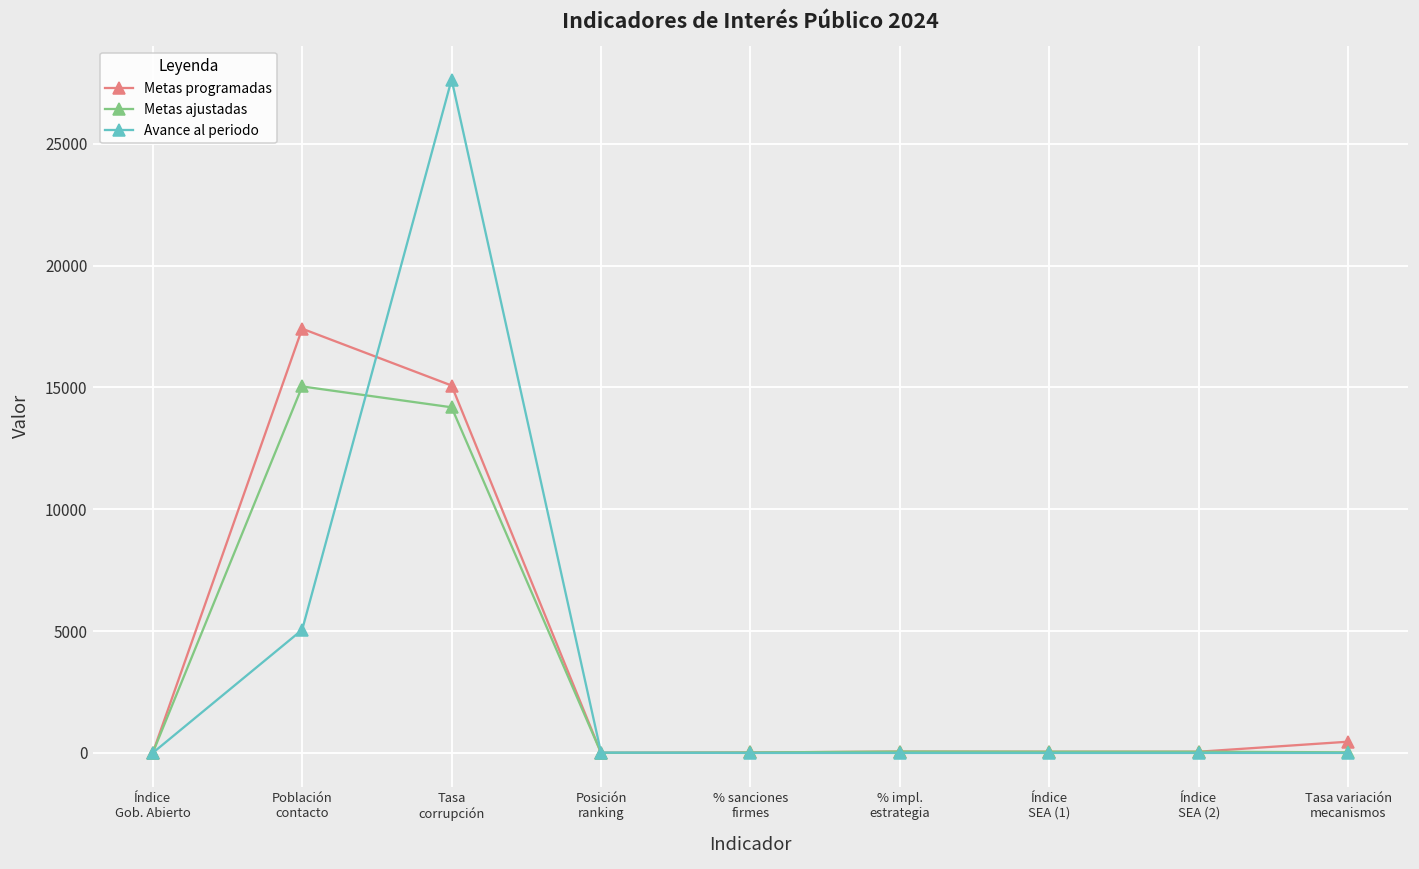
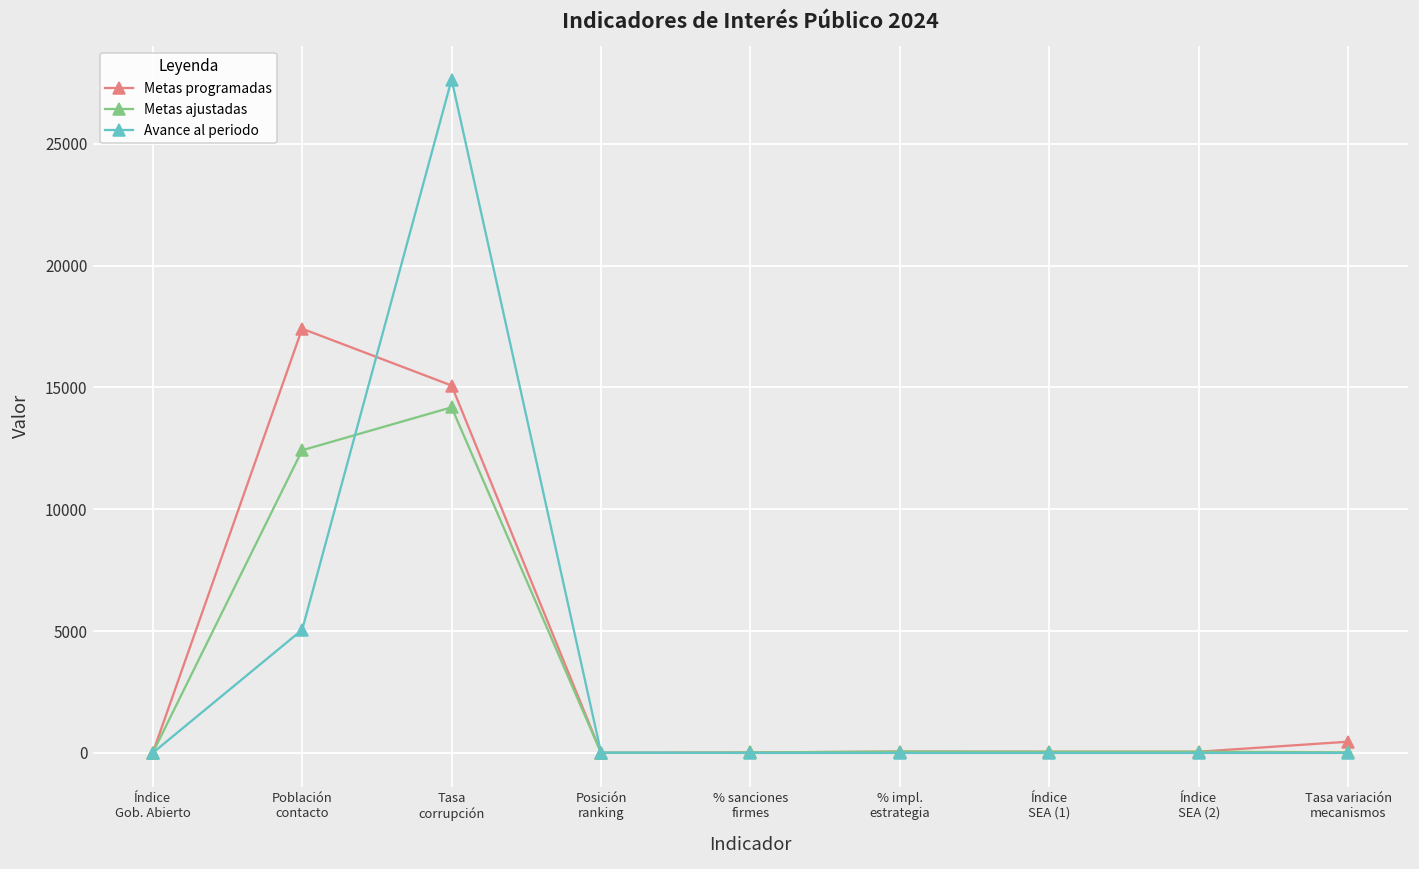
  {
    "Metas programadas": {
      "Población contacto": 17400,
      "Tasa corrupción": 15100,
      "Tasa variación mecanismos": 500
    },
    "Metas ajustadas": {
-     "Población contacto": 15000,
+     "Población contacto": 12400,
      "Tasa corrupción": 14200
    },
    "Avance al periodo": {
      "Población contacto": 5100,
      "Tasa corrupción": 27600
    }
  }
